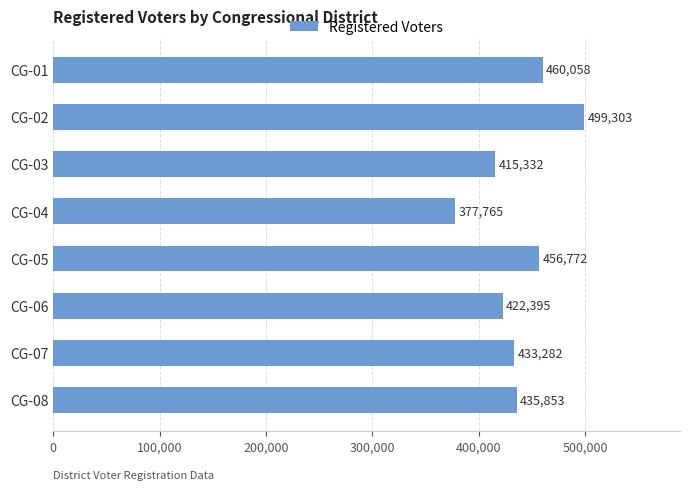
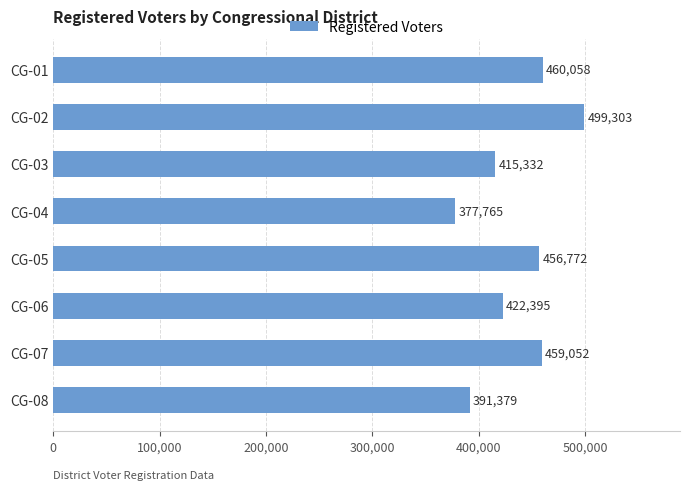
  {
    "CG-01": "460,058",
    "CG-02": "499,303",
    "CG-03": "415,332",
    "CG-04": "377,765",
    "CG-05": "456,772",
    "CG-06": "422,395",
-   "CG-07": "433,282",
-   "CG-08": "435,853"
+   "CG-07": "459,052",
+   "CG-08": "391,379"
  }
